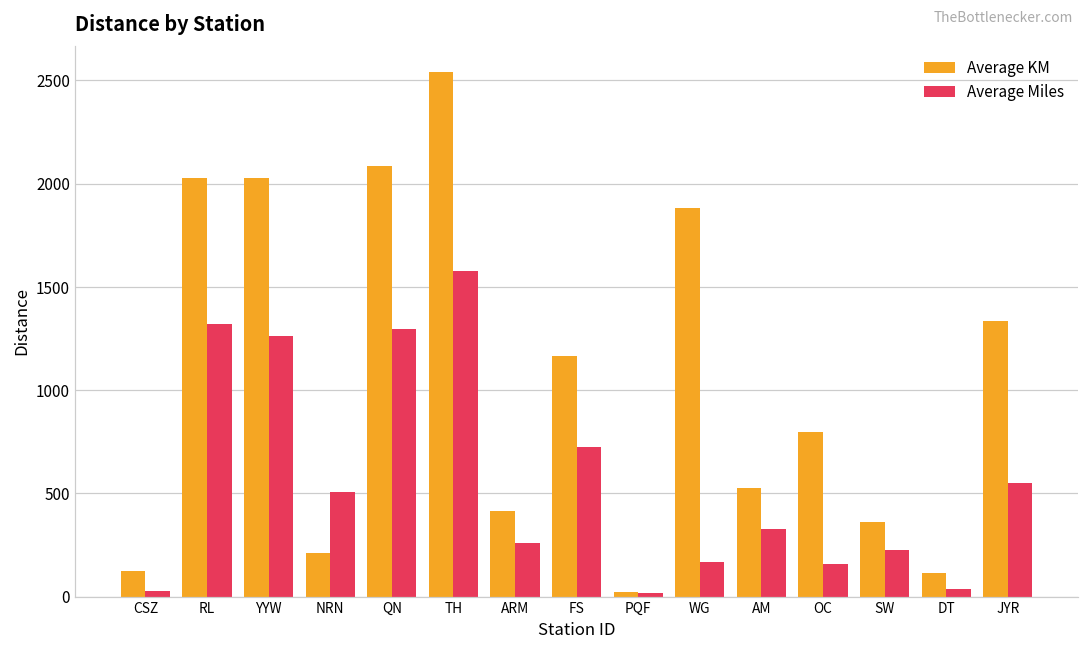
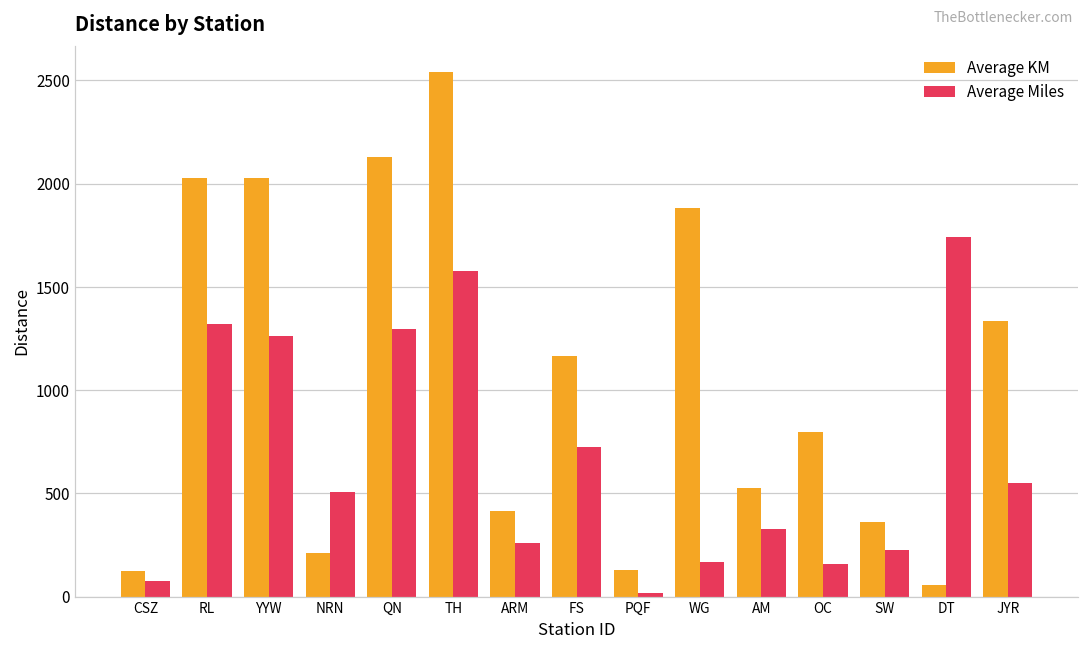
  {
    "Average KM": {
      "CSZ": 120,
      "RL": 2030,
      "YYW": 2030,
      "NRN": 210,
-     "QN": 2090,
+     "QN": 2130,
      "TH": 2540,
      "ARM": 420,
      "FS": 1170,
-     "PQF": 20,
+     "PQF": 130,
      "WG": 1880,
      "AM": 530,
      "OC": 800,
      "SW": 360,
-     "DT": 120,
+     "DT": 60,
      "JYR": 1330
    },
    "Average Miles": {
-     "CSZ": 30,
+     "CSZ": 80,
      "RL": 1320,
      "YYW": 1260,
      "NRN": 510,
      "QN": 1300,
      "TH": 1580,
      "ARM": 260,
      "FS": 730,
      "PQF": 20,
      "WG": 170,
      "AM": 330,
      "OC": 160,
      "SW": 230,
-     "DT": 40,
+     "DT": 1740,
      "JYR": 550
    }
  }
